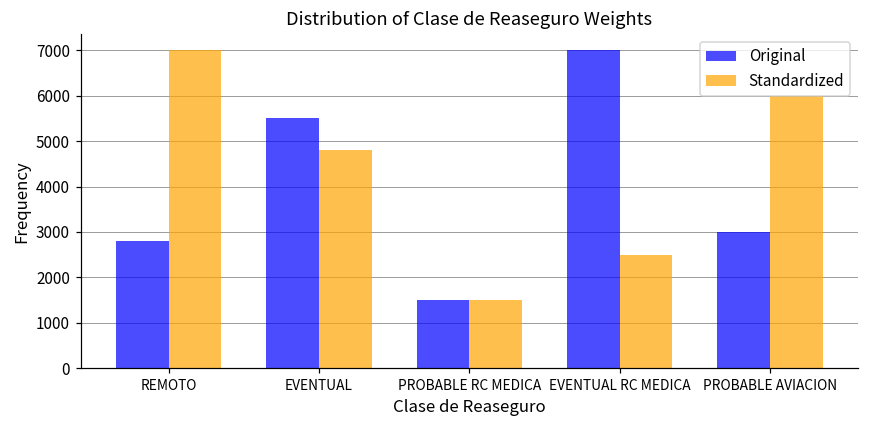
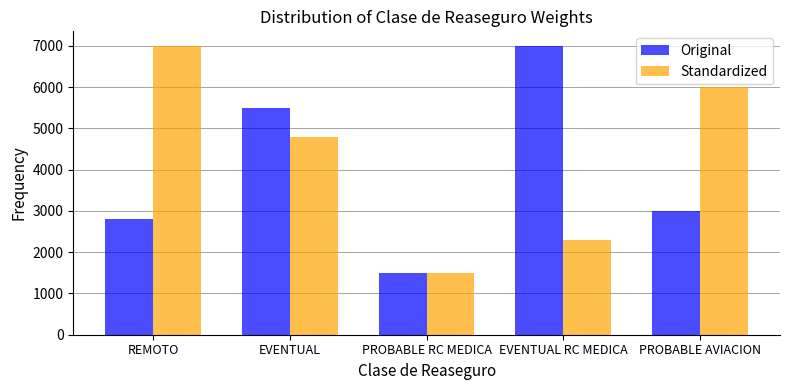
  {
    "Original": {
      "REMOTO": 2800,
      "EVENTUAL": 5500,
      "PROBABLE RC MEDICA": 1500,
      "EVENTUAL RC MEDICA": 7000,
      "PROBABLE AVIACION": 3000
    },
    "Standardized": {
      "REMOTO": 7000,
      "EVENTUAL": 4800,
      "PROBABLE RC MEDICA": 1500,
-     "EVENTUAL RC MEDICA": 2500,
+     "EVENTUAL RC MEDICA": 2300,
      "PROBABLE AVIACION": 6000
    }
  }
